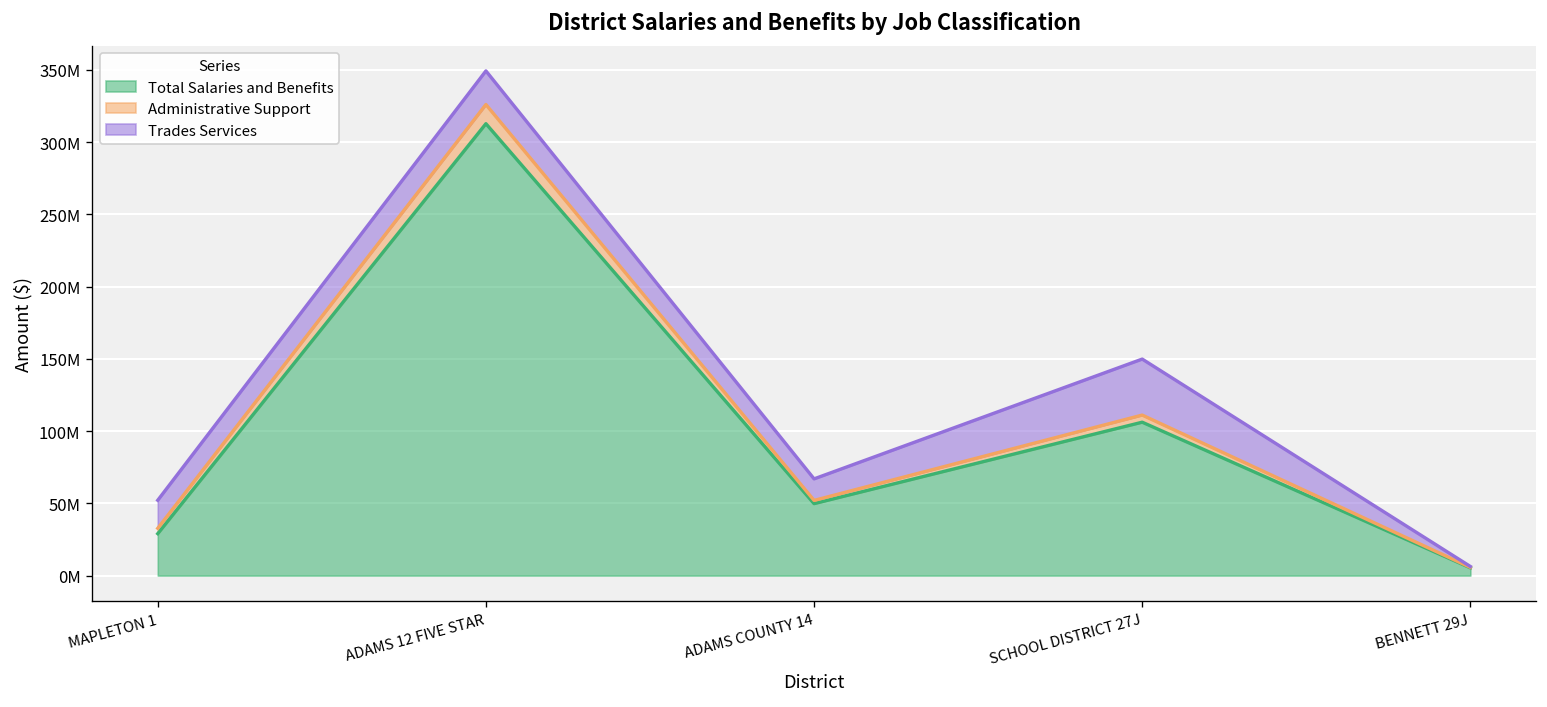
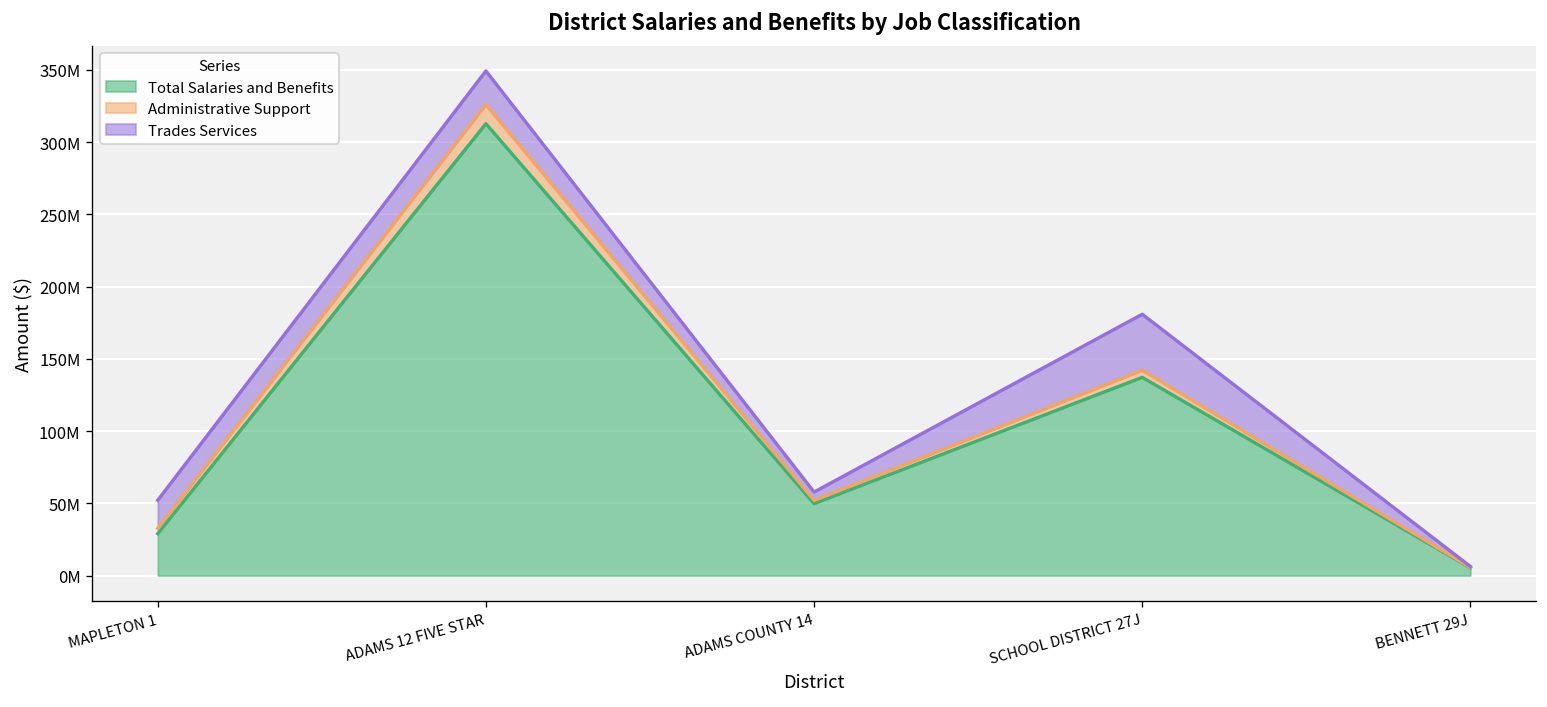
  {
    "Total Salaries and Benefits": {
      "MAPLETON 1": 29000000,
      "ADAMS 12 FIVE STAR": 313000000,
      "ADAMS COUNTY 14": 50000000,
-     "SCHOOL DISTRICT 27J": 106000000
+     "SCHOOL DISTRICT 27J": 137000000
    },
    "Administrative Support": {
      "MAPLETON 1": 4000000,
      "ADAMS 12 FIVE STAR": 13000000,
      "ADAMS COUNTY 14": 2000000,
      "SCHOOL DISTRICT 27J": 5000000
    },
    "Trades Services": {
      "MAPLETON 1": 19000000,
      "ADAMS 12 FIVE STAR": 23000000,
-     "ADAMS COUNTY 14": 15000000,
+     "ADAMS COUNTY 14": 6000000,
      "SCHOOL DISTRICT 27J": 39000000
    }
  }
